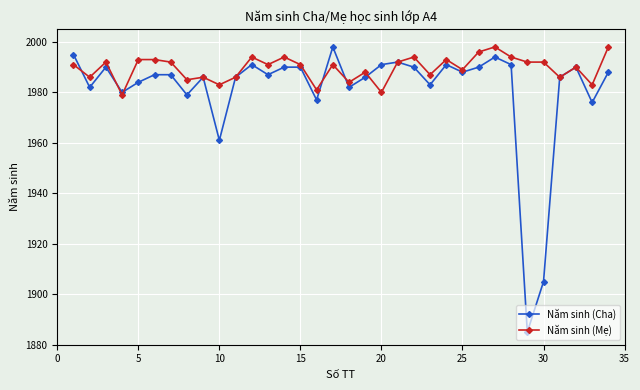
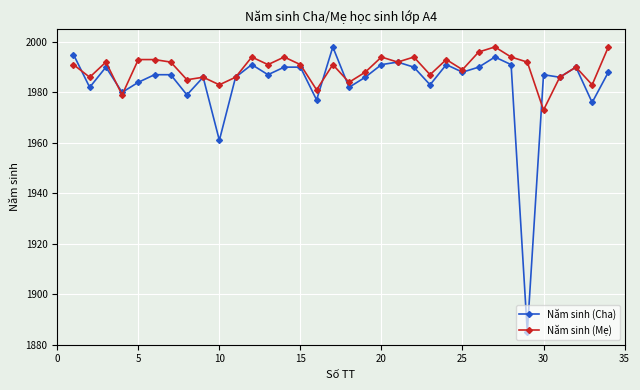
  {
    "Năm sinh (Cha)": {
      "5": 1984,
      "10": 1961,
      "20": 1991,
-     "30": 1905
+     "30": 1987
    },
    "Năm sinh (Mẹ)": {
      "5": 1993,
      "10": 1983,
-     "20": 1980,
-     "30": 1992
+     "20": 1994,
+     "30": 1973
    }
  }
